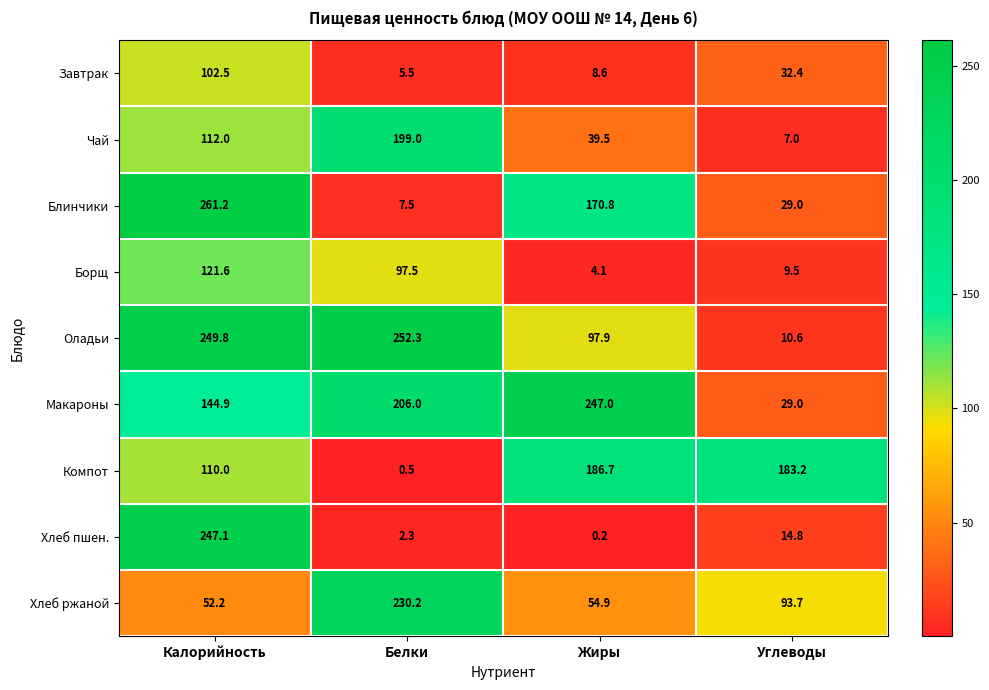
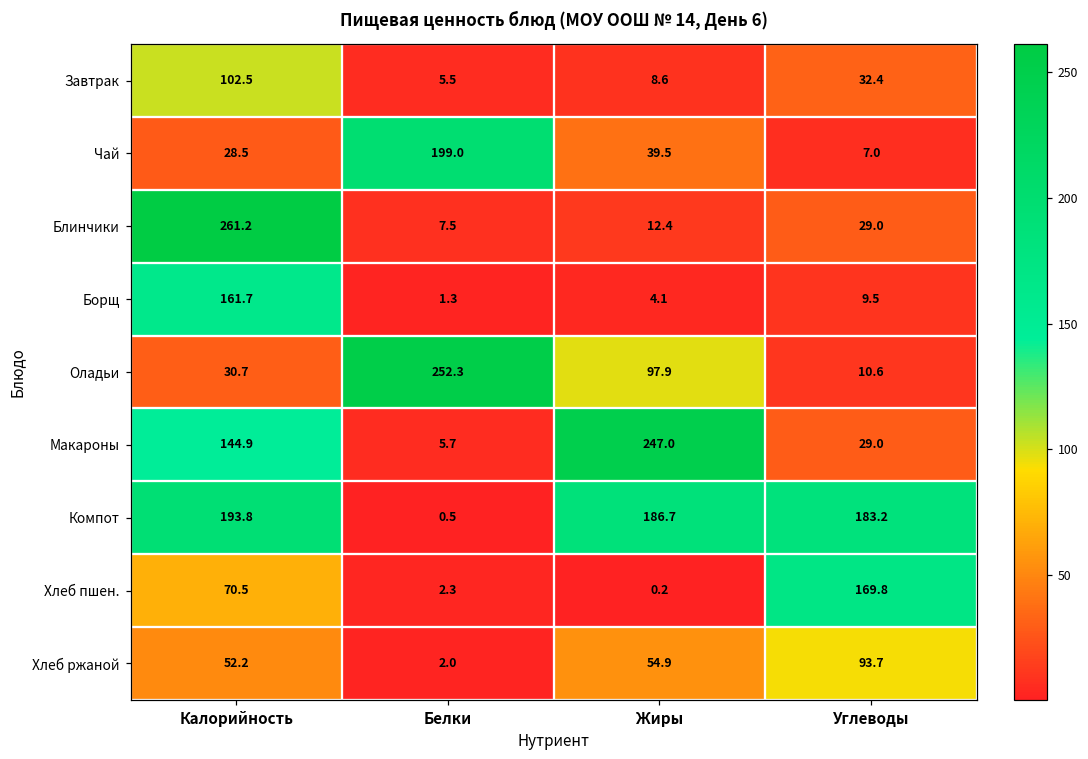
  {
    "Завтрак": {
      "Калорийность": 102.5,
      "Белки": 5.5,
      "Жиры": 8.6,
      "Углеводы": 32.4
    },
    "Чай": {
-     "Калорийность": 112.0,
+     "Калорийность": 28.5,
      "Белки": 199.0,
      "Жиры": 39.5,
      "Углеводы": 7.0
    },
    "Блинчики": {
      "Калорийность": 261.2,
      "Белки": 7.5,
-     "Жиры": 170.8,
+     "Жиры": 12.4,
      "Углеводы": 29.0
    },
    "Борщ": {
-     "Калорийность": 121.6,
-     "Белки": 97.5,
+     "Калорийность": 161.7,
+     "Белки": 1.3,
      "Жиры": 4.1,
      "Углеводы": 9.5
    },
    "Оладьи": {
-     "Калорийность": 249.8,
+     "Калорийность": 30.7,
      "Белки": 252.3,
      "Жиры": 97.9,
      "Углеводы": 10.6
    },
    "Макароны": {
      "Калорийность": 144.9,
-     "Белки": 206.0,
+     "Белки": 5.7,
      "Жиры": 247.0,
      "Углеводы": 29.0
    },
    "Компот": {
-     "Калорийность": 110.0,
+     "Калорийность": 193.8,
      "Белки": 0.5,
      "Жиры": 186.7,
      "Углеводы": 183.2
    },
    "Хлеб пшен.": {
-     "Калорийность": 247.1,
+     "Калорийность": 70.5,
      "Белки": 2.3,
      "Жиры": 0.2,
-     "Углеводы": 14.8
+     "Углеводы": 169.8
    },
    "Хлеб ржаной": {
      "Калорийность": 52.2,
-     "Белки": 230.2,
+     "Белки": 2.0,
      "Жиры": 54.9,
      "Углеводы": 93.7
    }
  }
